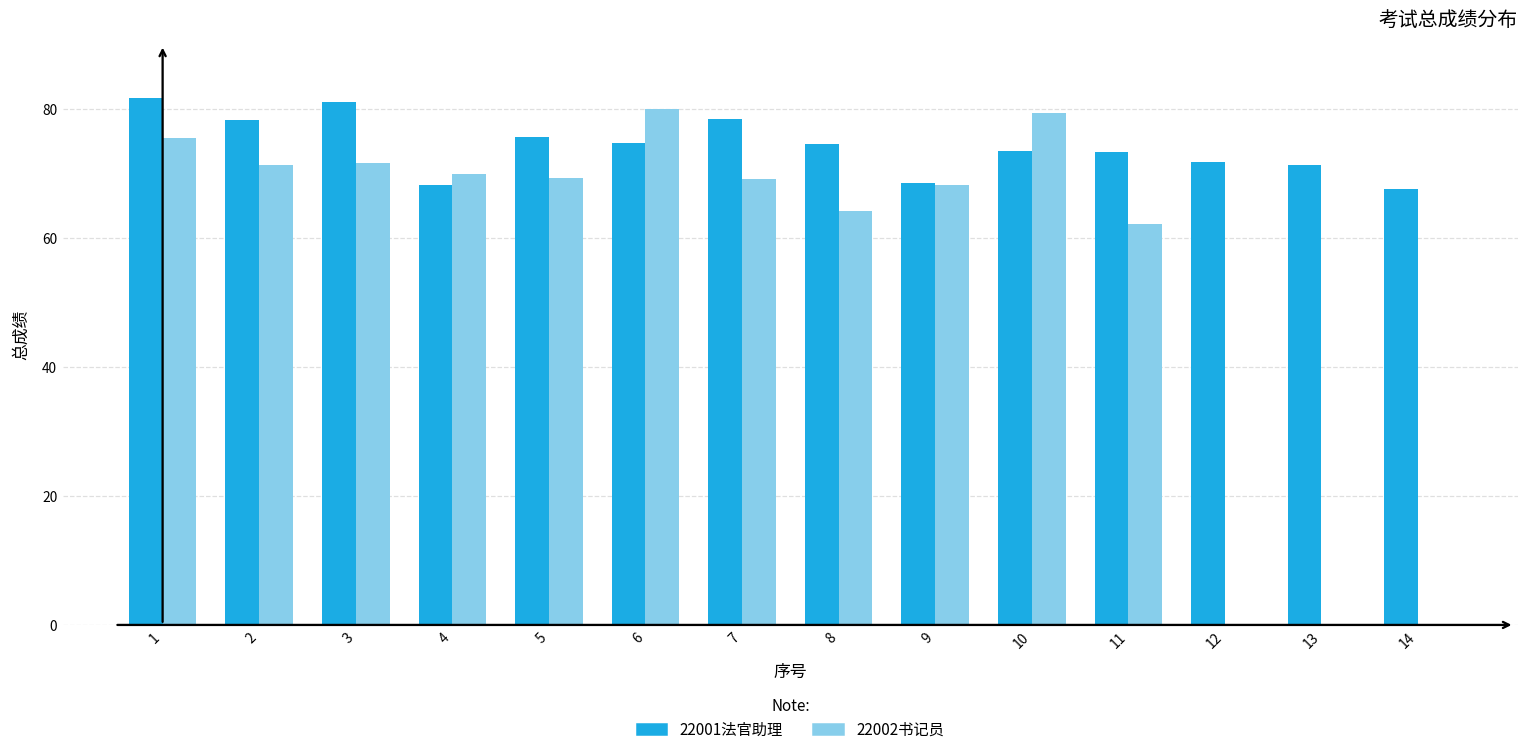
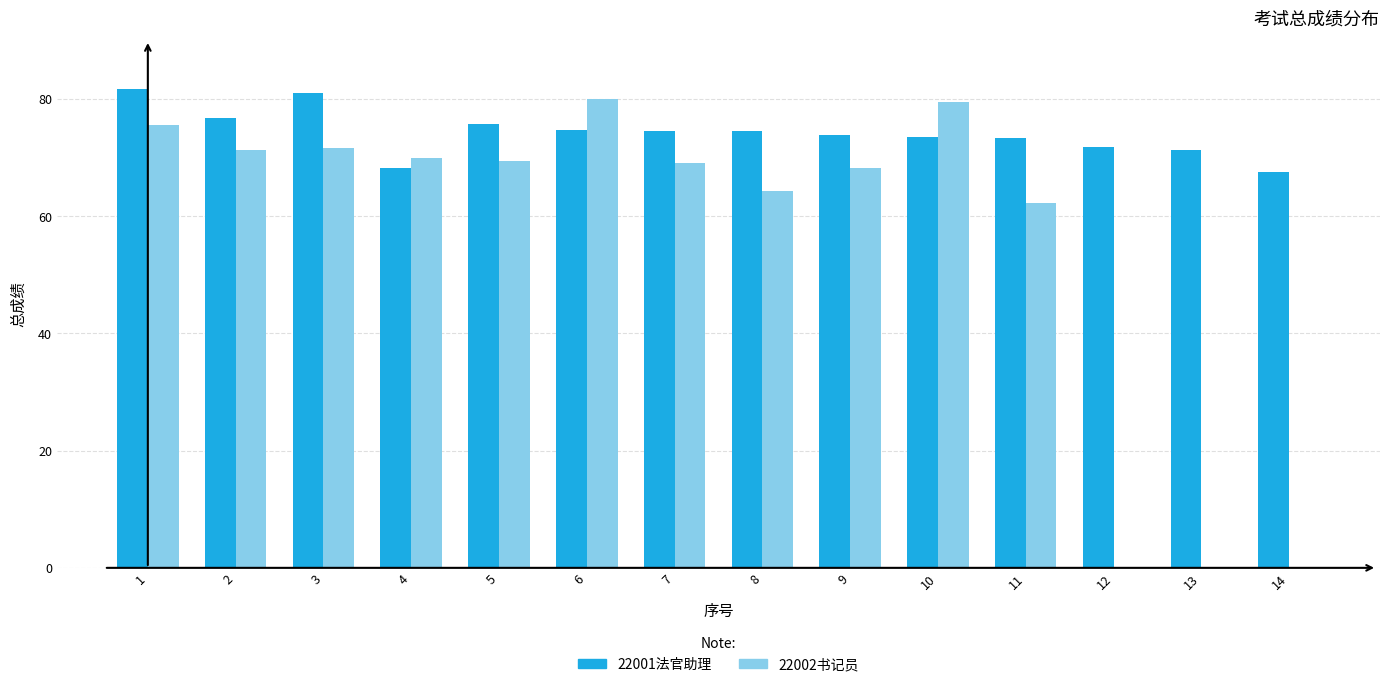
  {
    "22001法官助理": {
      "1": 82,
-     "2": 78,
+     "2": 77,
      "3": 81,
      "4": 68,
      "5": 76,
      "6": 75,
-     "7": 78,
+     "7": 75,
      "8": 75,
-     "9": 68,
+     "9": 74,
      "10": 74,
      "11": 73,
      "12": 72,
      "13": 71,
      "14": 68
    },
    "22002书记员": {
      "1": 76,
      "2": 71,
      "3": 72,
      "4": 70,
      "5": 69,
      "6": 80,
      "7": 69,
      "8": 64,
      "9": 68,
      "10": 79,
      "11": 62,
      "12": 0,
      "13": 0,
      "14": 0
    }
  }
